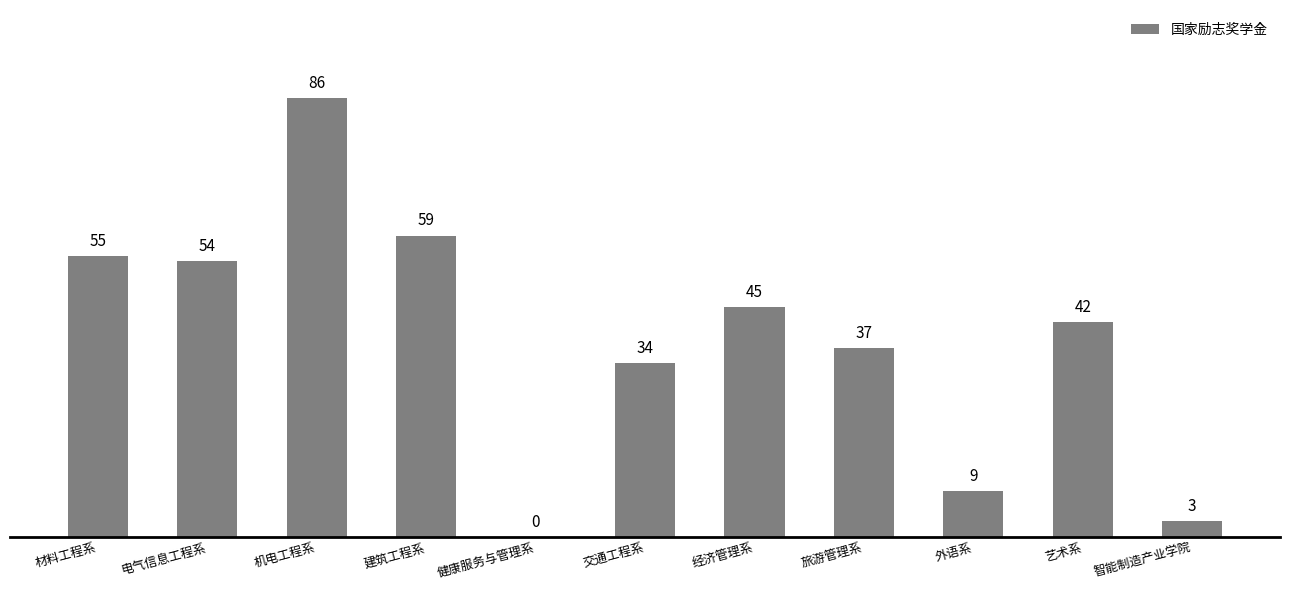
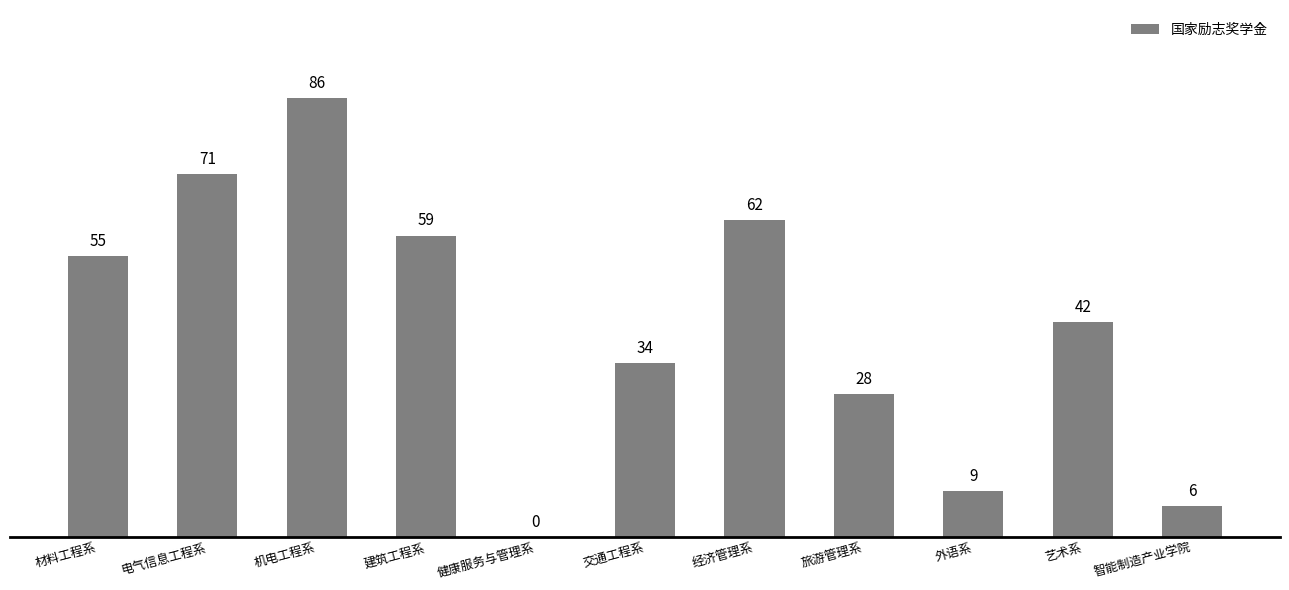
  {
    "材料工程系": 55,
-   "电气信息工程系": 54,
+   "电气信息工程系": 71,
    "机电工程系": 86,
    "建筑工程系": 59,
    "健康服务与管理系": 0,
    "交通工程系": 34,
-   "经济管理系": 45,
-   "旅游管理系": 37,
+   "经济管理系": 62,
+   "旅游管理系": 28,
    "外语系": 9,
    "艺术系": 42,
-   "智能制造产业学院": 3
+   "智能制造产业学院": 6
  }
